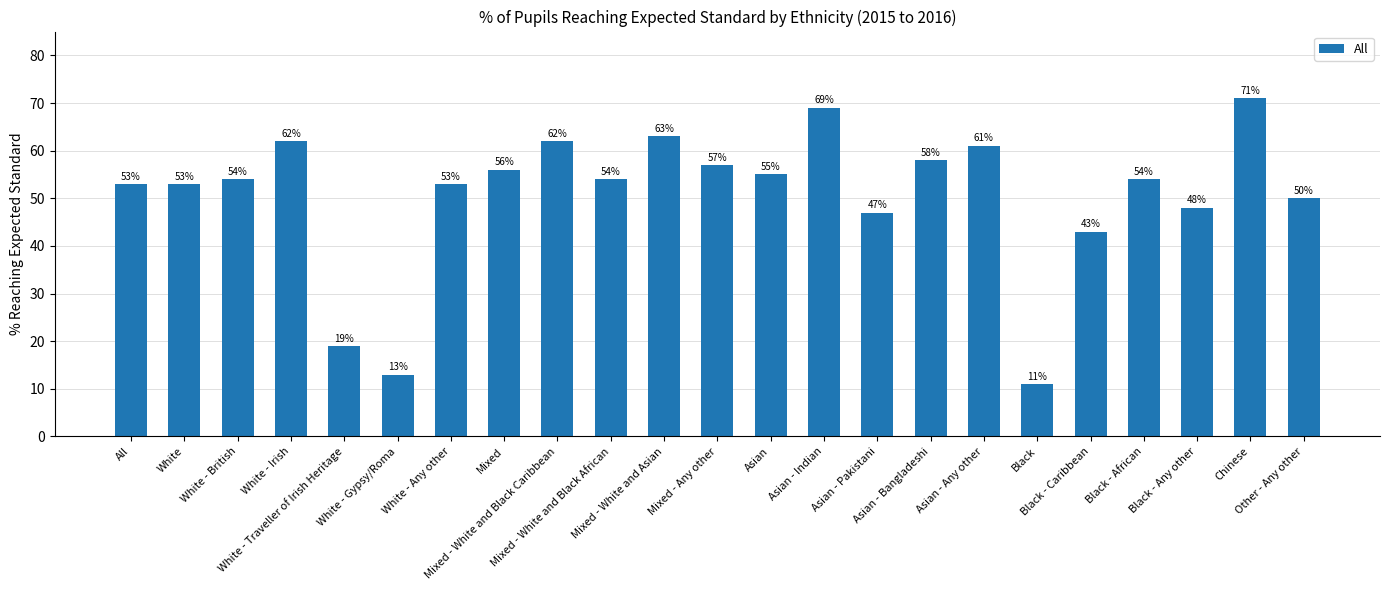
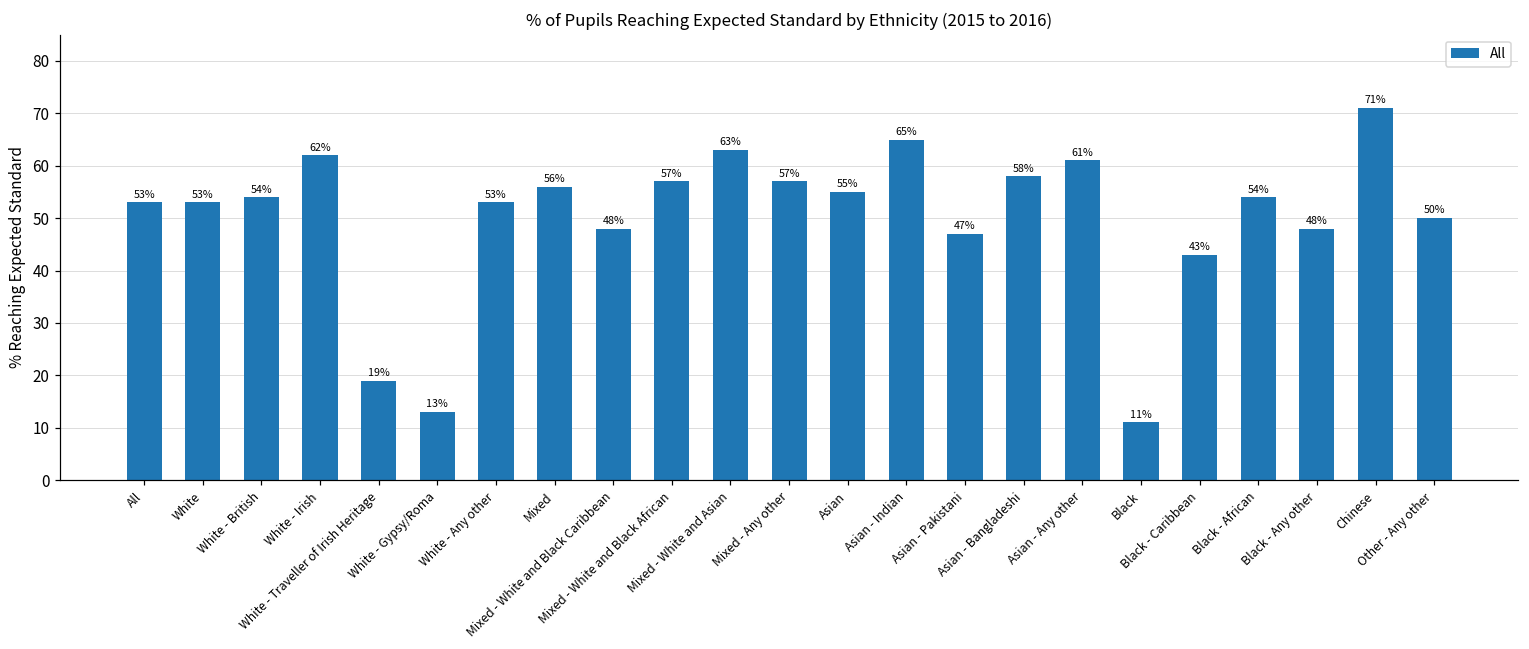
  {
    "All": "53%",
    "White": "53%",
    "White - British": "54%",
    "White - Irish": "62%",
    "White - Traveller of Irish Heritage": "19%",
    "White - Gypsy/Roma": "13%",
    "White - Any other": "53%",
    "Mixed": "56%",
-   "Mixed - White and Black Caribbean": "62%",
-   "Mixed - White and Black African": "54%",
+   "Mixed - White and Black Caribbean": "48%",
+   "Mixed - White and Black African": "57%",
    "Mixed - White and Asian": "63%",
    "Mixed - Any other": "57%",
    "Asian": "55%",
-   "Asian - Indian": "69%",
+   "Asian - Indian": "65%",
    "Asian - Pakistani": "47%",
    "Asian - Bangladeshi": "58%",
    "Asian - Any other": "61%",
    "Black": "11%",
    "Black - Caribbean": "43%",
    "Black - African": "54%",
    "Black - Any other": "48%",
    "Chinese": "71%",
    "Other - Any other": "50%"
  }
